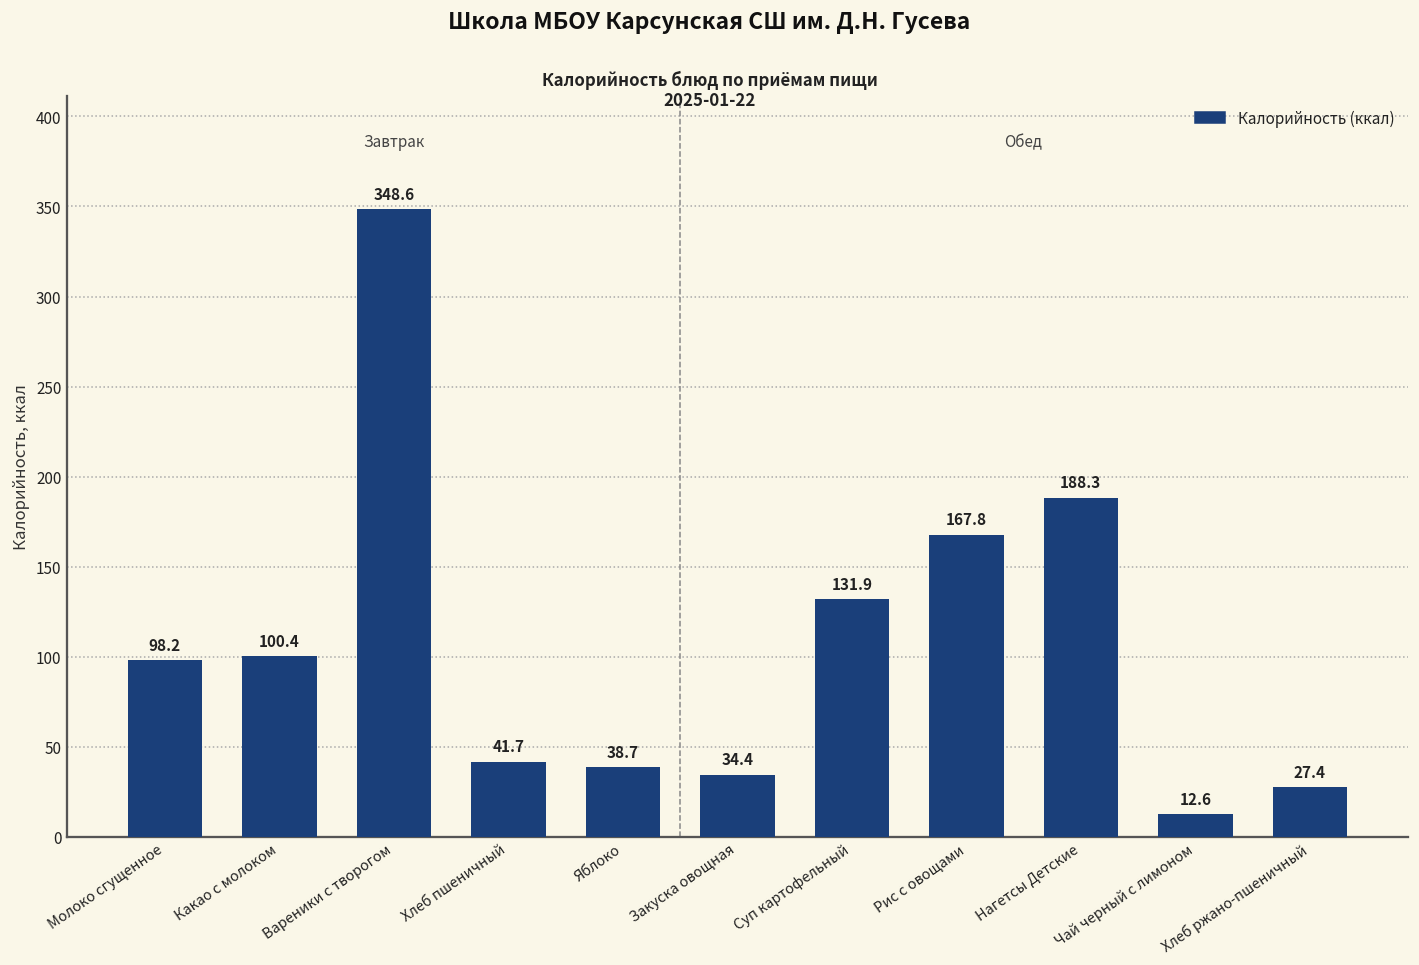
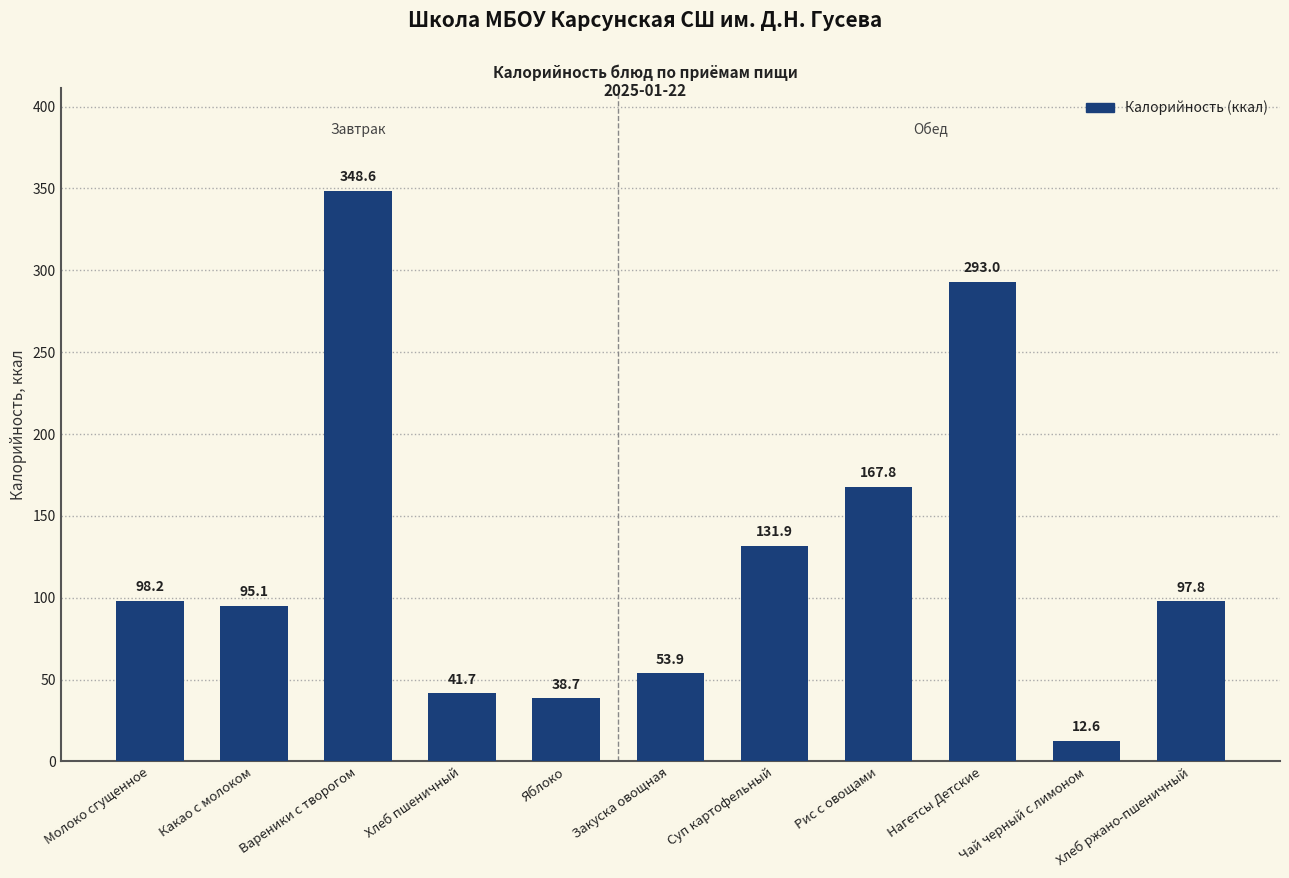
  {
    "Молоко сгущенное": 98.2,
-   "Какао с молоком": 100.4,
+   "Какао с молоком": 95.1,
    "Вареники с творогом": 348.6,
    "Хлеб пшеничный": 41.7,
    "Яблоко": 38.7,
-   "Закуска овощная": 34.4,
+   "Закуска овощная": 53.9,
    "Суп картофельный": 131.9,
    "Рис с овощами": 167.8,
-   "Нагетсы Детские": 188.3,
+   "Нагетсы Детские": 293.0,
    "Чай черный с лимоном": 12.6,
-   "Хлеб ржано-пшеничный": 27.4
+   "Хлеб ржано-пшеничный": 97.8
  }
